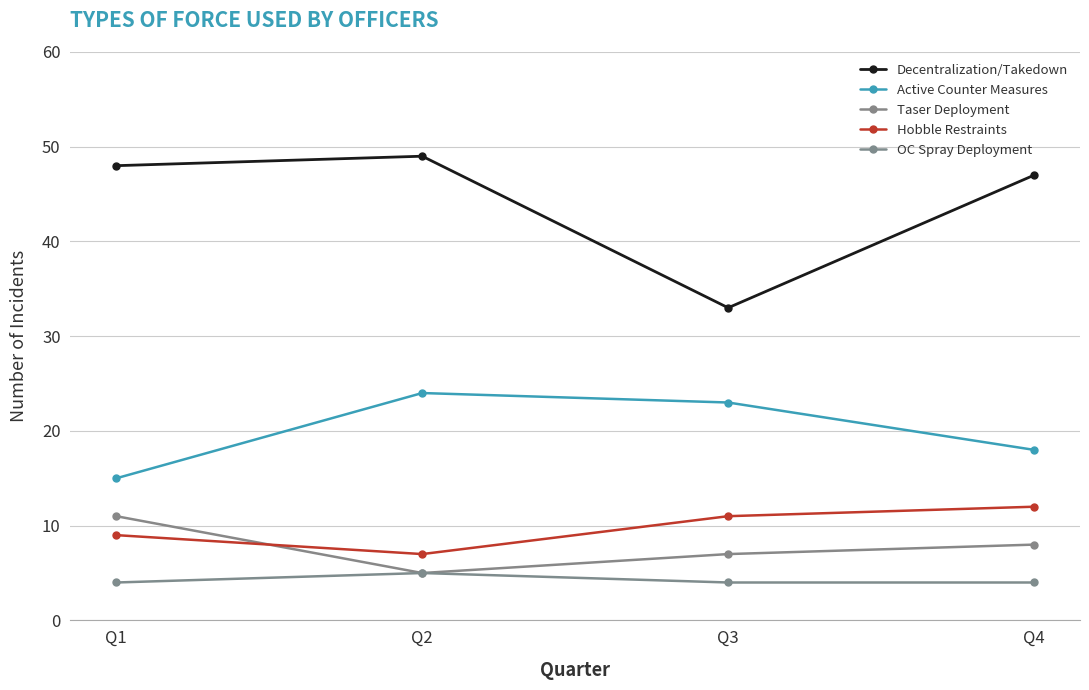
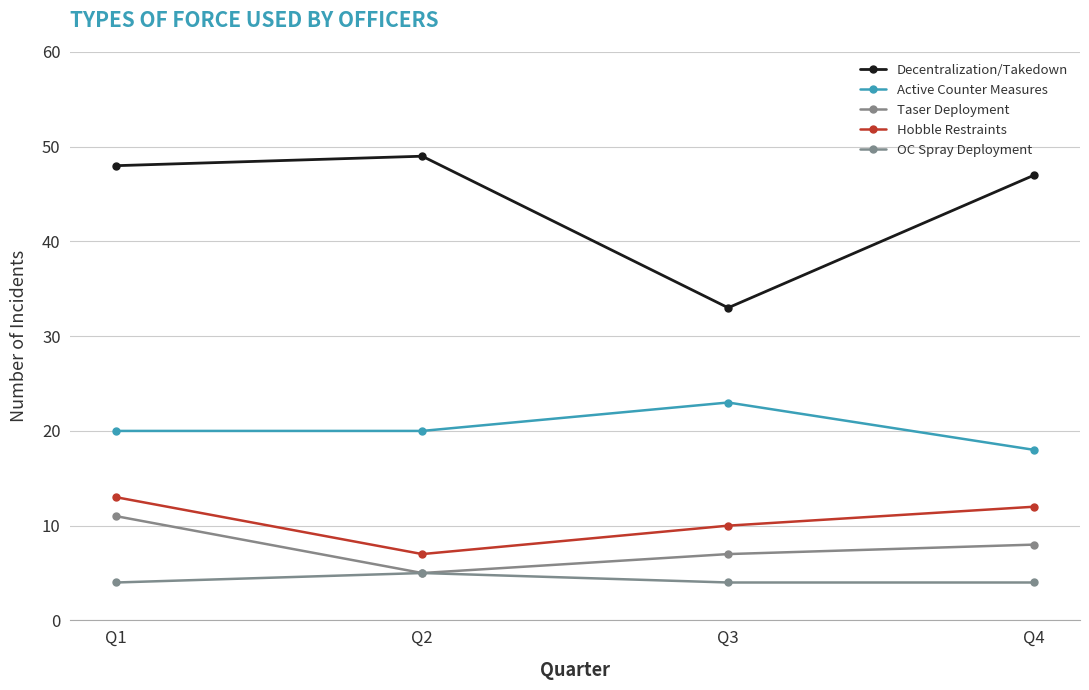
  {
    "Decentralization/Takedown": {
      "Q1": 48,
      "Q2": 49,
      "Q3": 33,
      "Q4": 47
    },
    "Active Counter Measures": {
-     "Q1": 15,
-     "Q2": 24,
+     "Q1": 20,
+     "Q2": 20,
      "Q3": 23,
      "Q4": 18
    },
    "Hobble Restraints": {
-     "Q1": 9,
+     "Q1": 13,
      "Q2": 7,
-     "Q3": 11,
+     "Q3": 10,
      "Q4": 12
    }
  }
